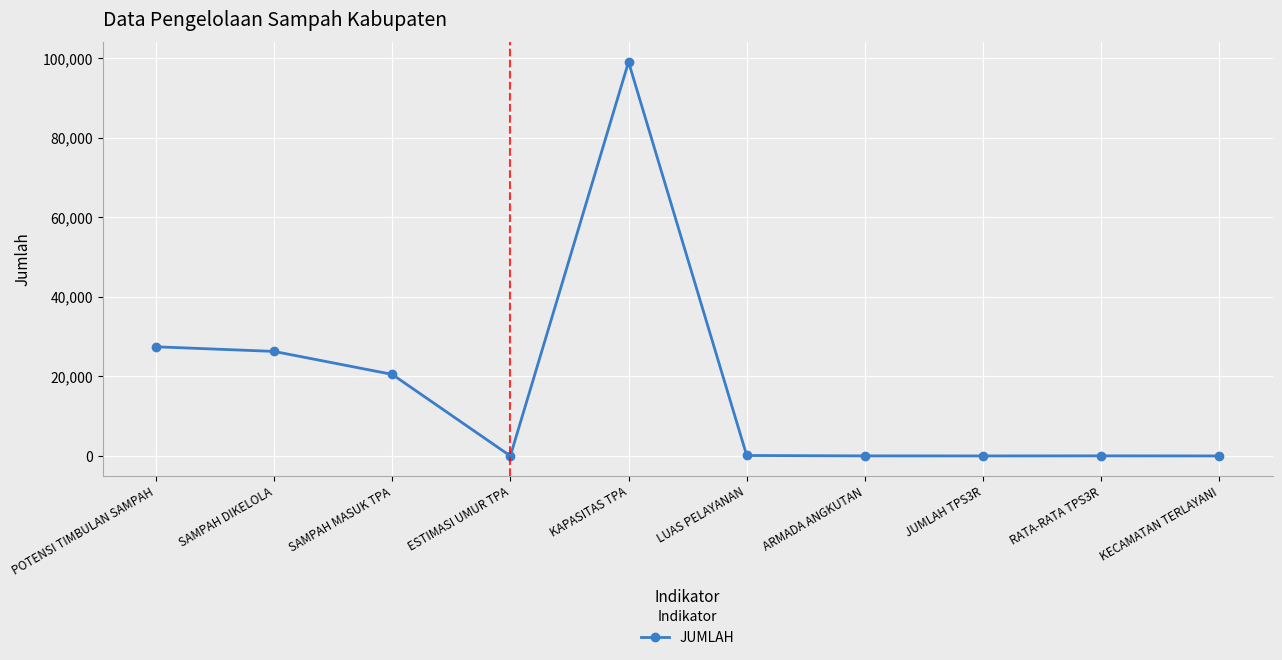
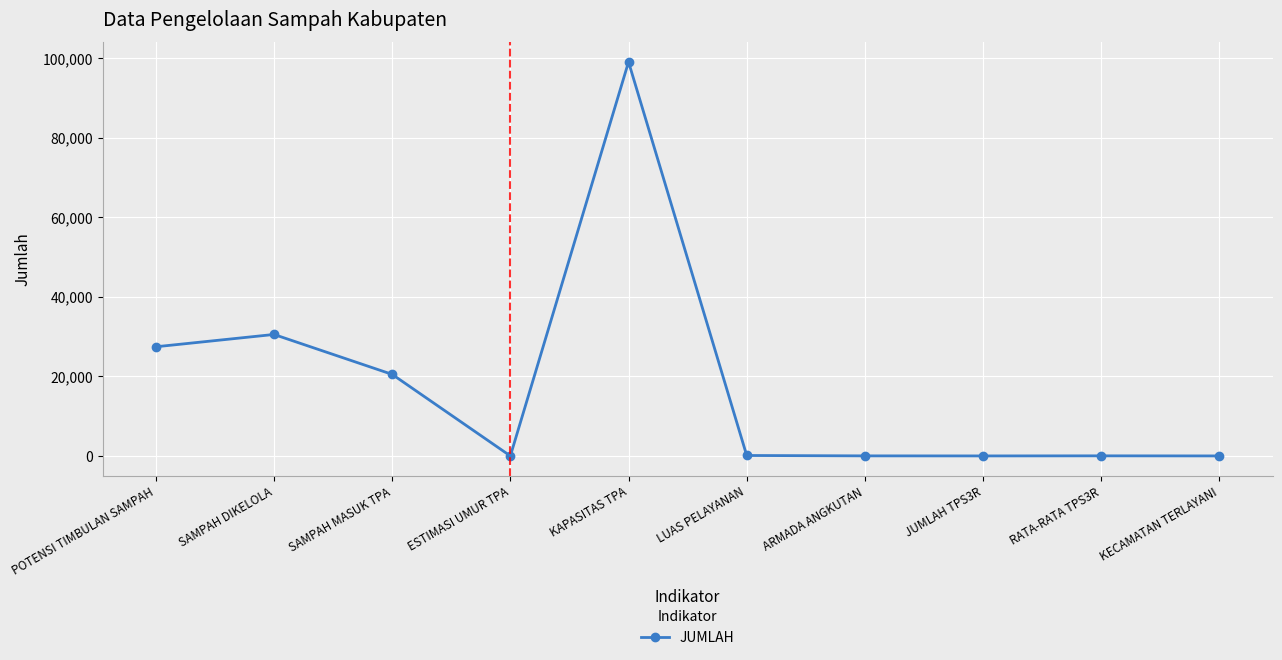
  {
    "POTENSI TIMBULAN SAMPAH": "27,000",
-   "SAMPAH DIKELOLA": "26,000",
+   "SAMPAH DIKELOLA": "31,000",
    "SAMPAH MASUK TPA": "20,000",
    "ESTIMASI UMUR TPA": "0",
    "KAPASITAS TPA": "99,000",
    "LUAS PELAYANAN": "0",
    "ARMADA ANGKUTAN": "0",
    "JUMLAH TPS3R": "0",
    "RATA-RATA TPS3R": "0",
    "KECAMATAN TERLAYANI": "0"
  }
